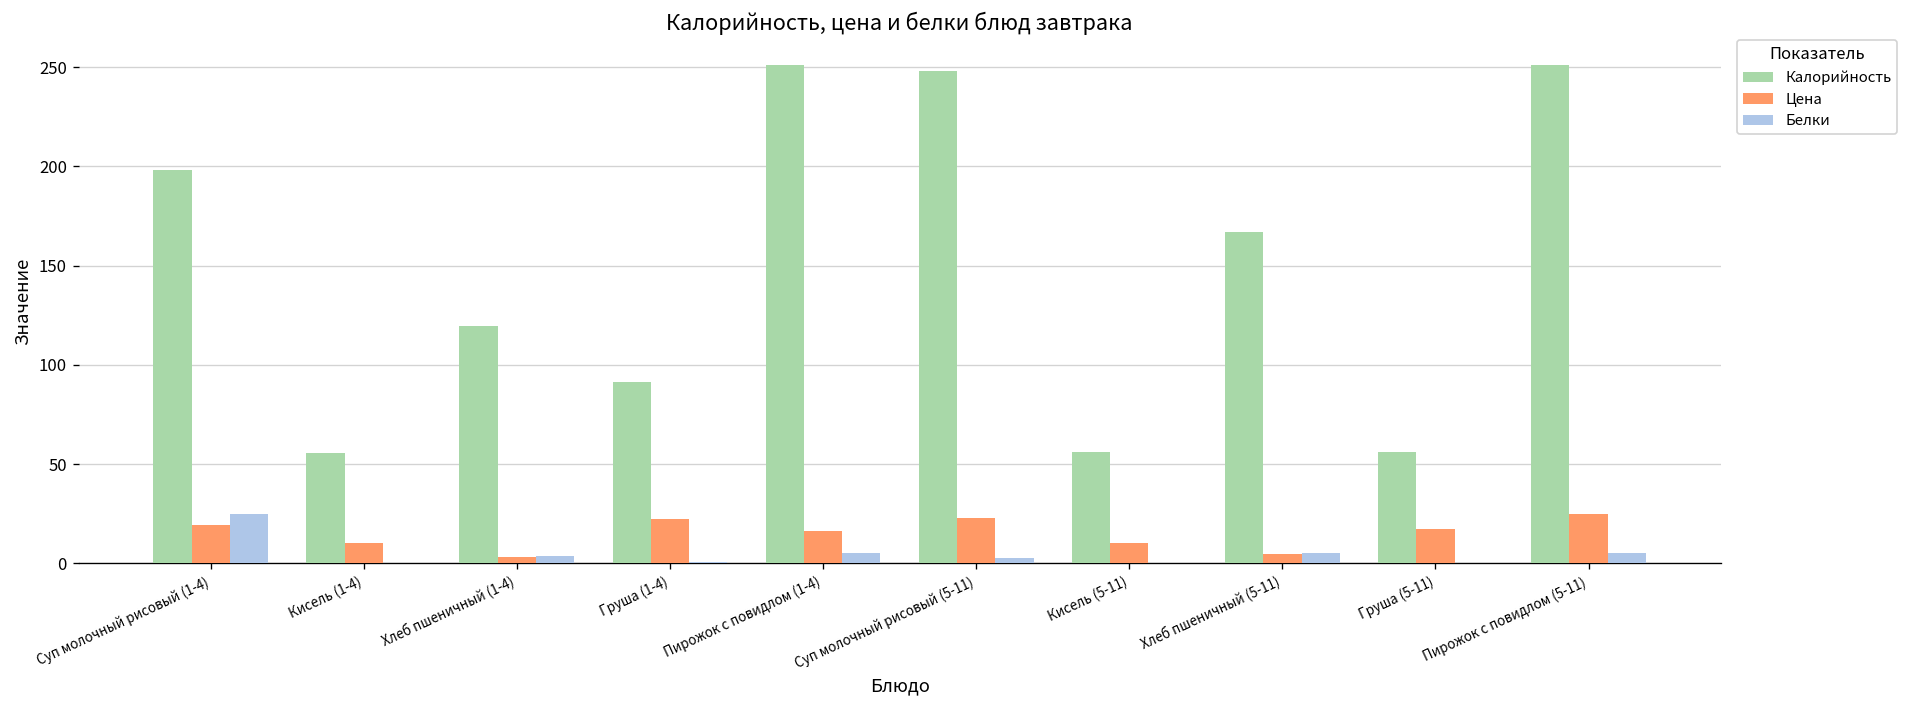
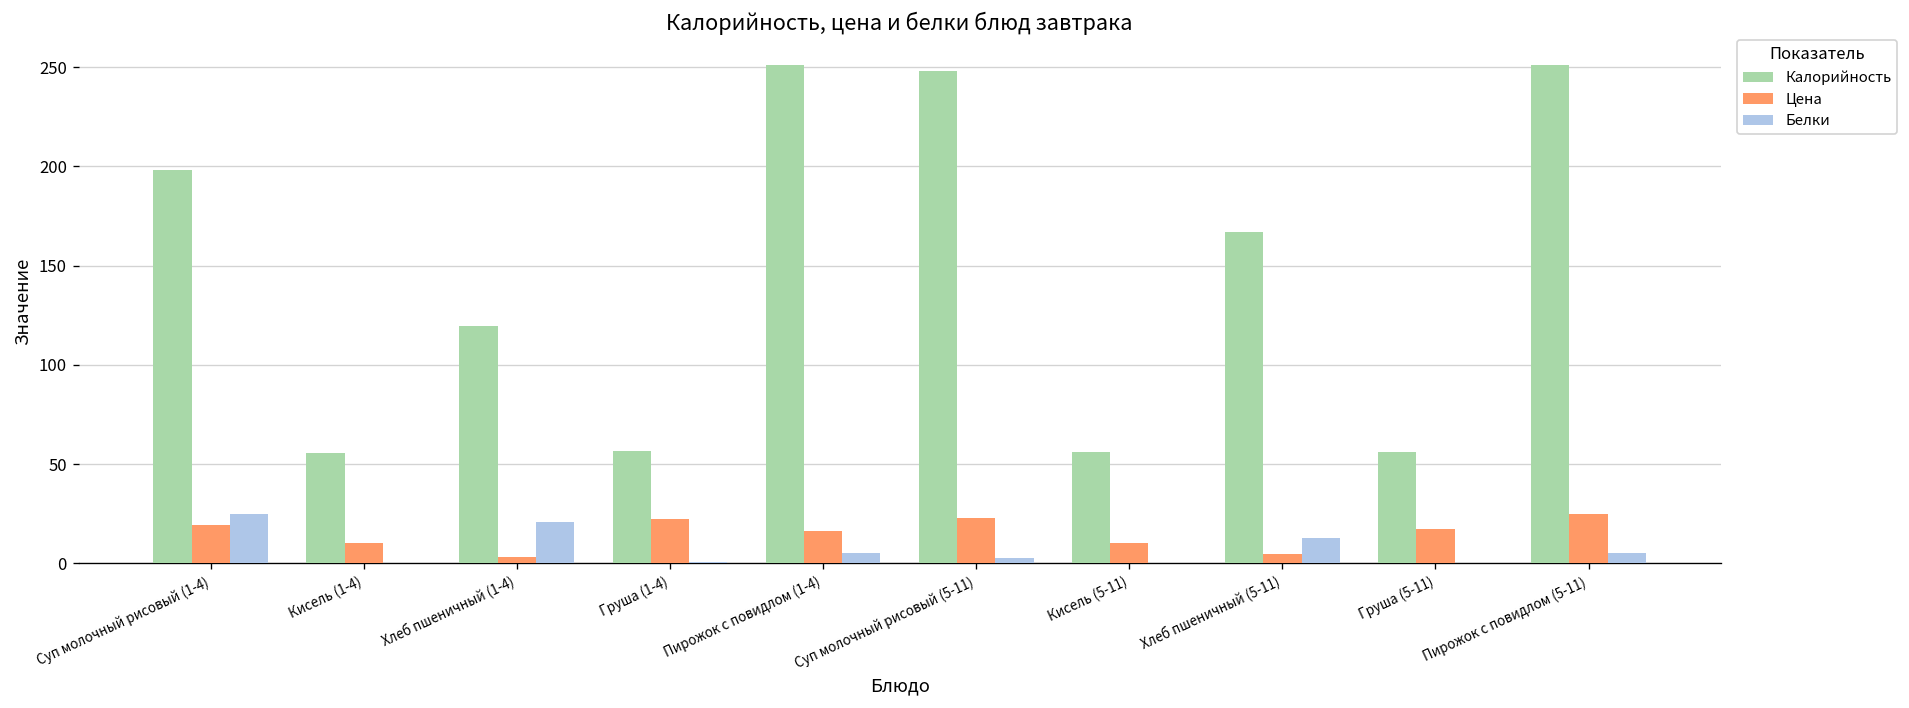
  {
    "Калорийность": {
      "Суп молочный рисовый (1-4)": 198,
      "Кисель (1-4)": 56,
      "Хлеб пшеничный (1-4)": 120,
-     "Груша (1-4)": 91,
+     "Груша (1-4)": 56,
      "Пирожок с повидлом (1-4)": 251,
      "Суп молочный рисовый (5-11)": 248,
      "Кисель (5-11)": 56,
      "Хлеб пшеничный (5-11)": 167,
      "Груша (5-11)": 56,
      "Пирожок с повидлом (5-11)": 251
    },
    "Цена": {
      "Суп молочный рисовый (1-4)": 19,
      "Кисель (1-4)": 10,
      "Хлеб пшеничный (1-4)": 3,
      "Груша (1-4)": 22,
      "Пирожок с повидлом (1-4)": 16,
      "Суп молочный рисовый (5-11)": 23,
      "Кисель (5-11)": 10,
      "Хлеб пшеничный (5-11)": 4,
      "Груша (5-11)": 17,
      "Пирожок с повидлом (5-11)": 25
    },
    "Белки": {
      "Суп молочный рисовый (1-4)": 25,
      "Кисель (1-4)": 0,
-     "Хлеб пшеничный (1-4)": 4,
+     "Хлеб пшеничный (1-4)": 21,
      "Пирожок с повидлом (1-4)": 5,
      "Суп молочный рисовый (5-11)": 3,
      "Кисель (5-11)": 0,
-     "Хлеб пшеничный (5-11)": 5,
+     "Хлеб пшеничный (5-11)": 13,
      "Груша (5-11)": 0,
      "Пирожок с повидлом (5-11)": 5
    }
  }
